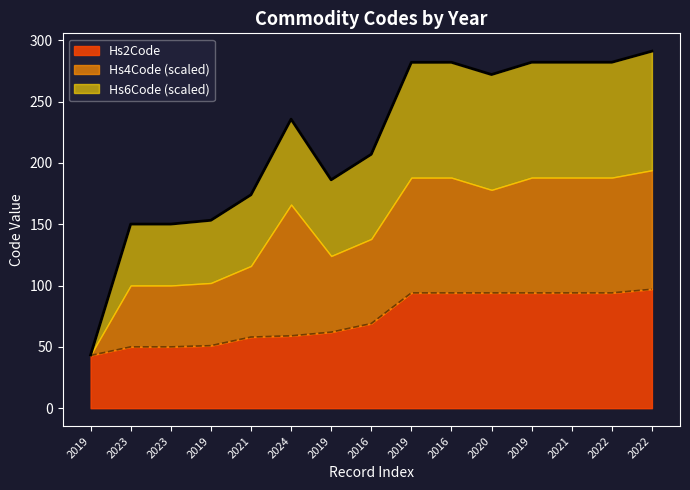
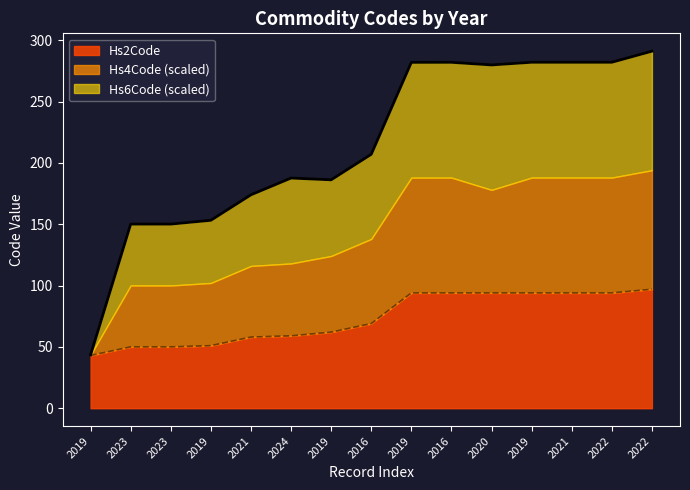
  {
    "Hs2Code": {
      "2024": 59,
      "2020": 94
    },
    "Hs4Code (scaled)": {
-     "2024": 107,
+     "2024": 59,
      "2020": 84
    },
    "Hs6Code (scaled)": {
      "2024": 70,
-     "2020": 94
+     "2020": 102
    }
  }
